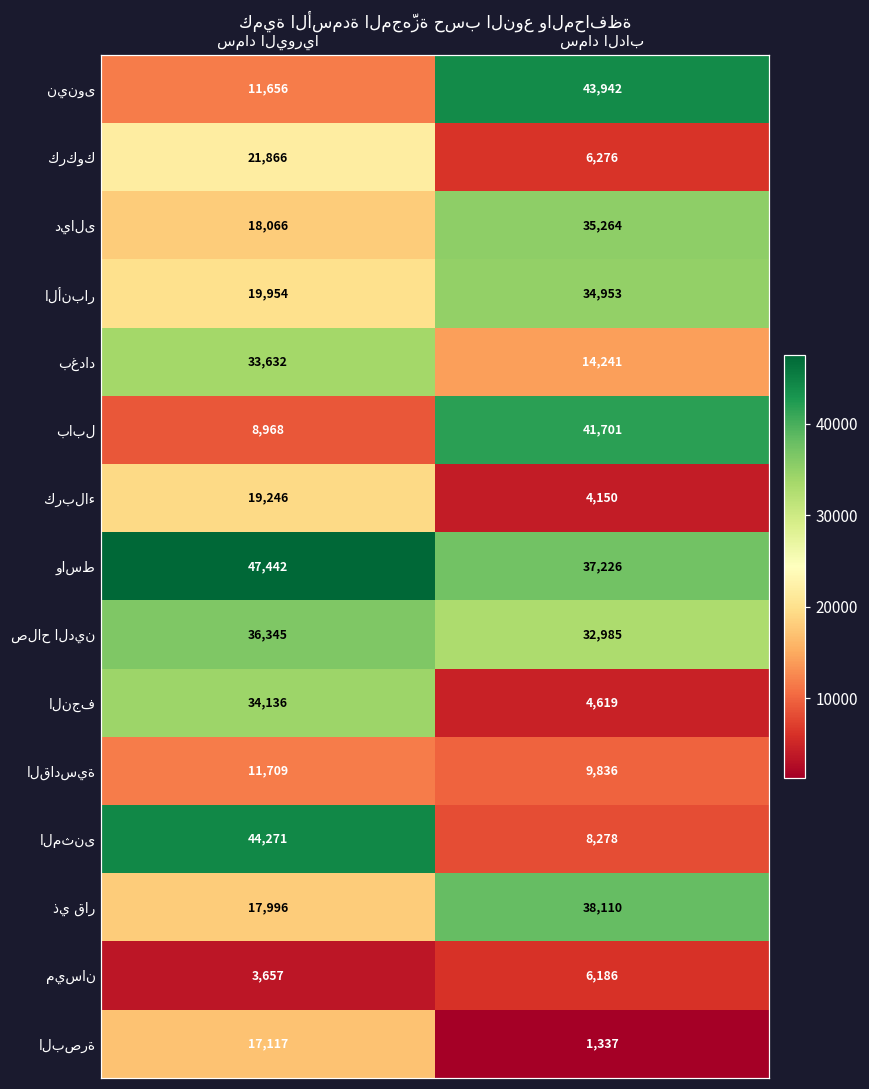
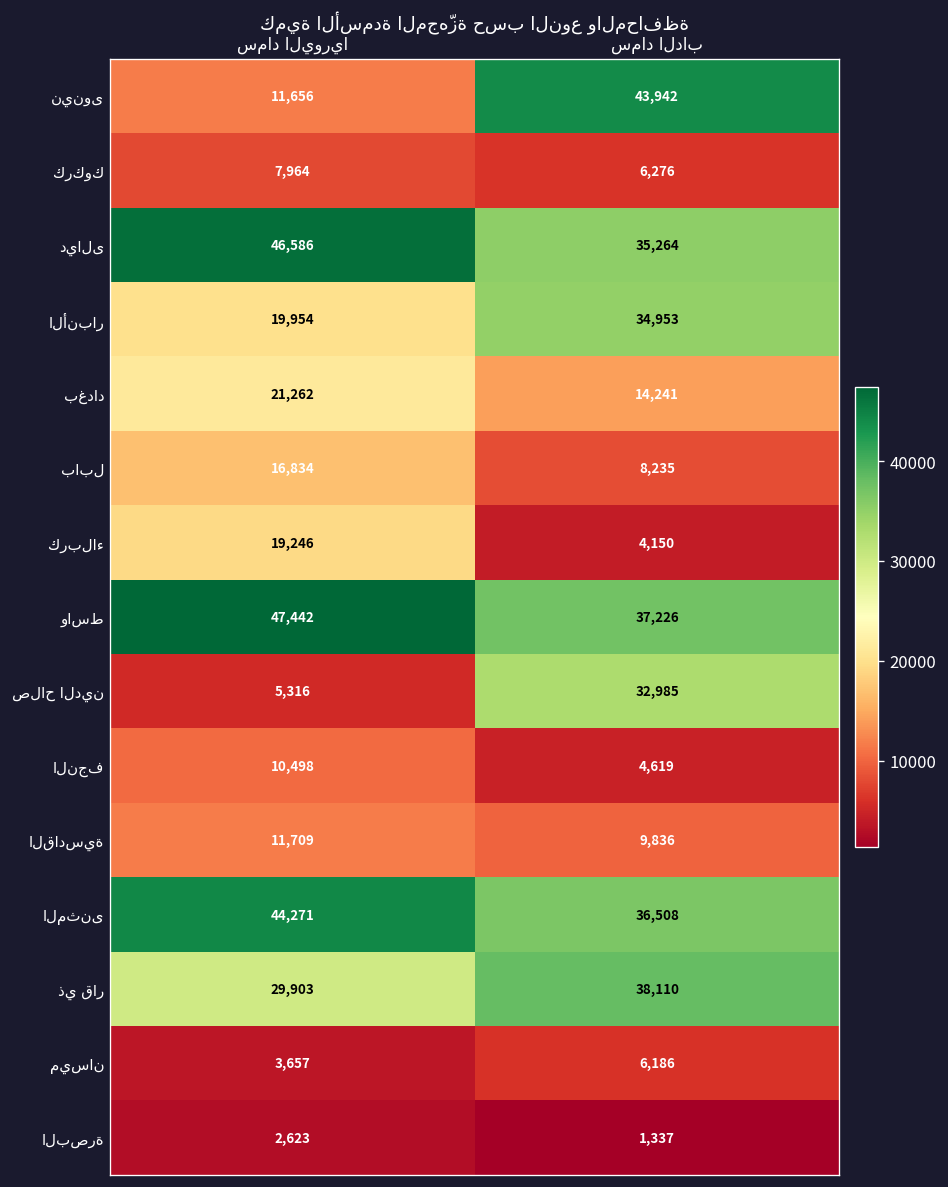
  {
    "نينوى": {
      "سماد اليوريا": "11,656",
      "سماد الداب": "43,942"
    },
    "كركوك": {
-     "سماد اليوريا": "21,866",
+     "سماد اليوريا": "7,964",
      "سماد الداب": "6,276"
    },
    "ديالى": {
-     "سماد اليوريا": "18,066",
+     "سماد اليوريا": "46,586",
      "سماد الداب": "35,264"
    },
    "الأنبار": {
      "سماد اليوريا": "19,954",
      "سماد الداب": "34,953"
    },
    "بغداد": {
-     "سماد اليوريا": "33,632",
+     "سماد اليوريا": "21,262",
      "سماد الداب": "14,241"
    },
    "بابل": {
-     "سماد اليوريا": "8,968",
-     "سماد الداب": "41,701"
+     "سماد اليوريا": "16,834",
+     "سماد الداب": "8,235"
    },
    "كربلاء": {
      "سماد اليوريا": "19,246",
      "سماد الداب": "4,150"
    },
    "واسط": {
      "سماد اليوريا": "47,442",
      "سماد الداب": "37,226"
    },
    "صلاح الدين": {
-     "سماد اليوريا": "36,345",
+     "سماد اليوريا": "5,316",
      "سماد الداب": "32,985"
    },
    "النجف": {
-     "سماد اليوريا": "34,136",
+     "سماد اليوريا": "10,498",
      "سماد الداب": "4,619"
    },
    "القادسية": {
      "سماد اليوريا": "11,709",
      "سماد الداب": "9,836"
    },
    "المثنى": {
      "سماد اليوريا": "44,271",
-     "سماد الداب": "8,278"
+     "سماد الداب": "36,508"
    },
    "ذي قار": {
-     "سماد اليوريا": "17,996",
+     "سماد اليوريا": "29,903",
      "سماد الداب": "38,110"
    },
    "ميسان": {
      "سماد اليوريا": "3,657",
      "سماد الداب": "6,186"
    },
    "البصرة": {
-     "سماد اليوريا": "17,117",
+     "سماد اليوريا": "2,623",
      "سماد الداب": "1,337"
    }
  }
